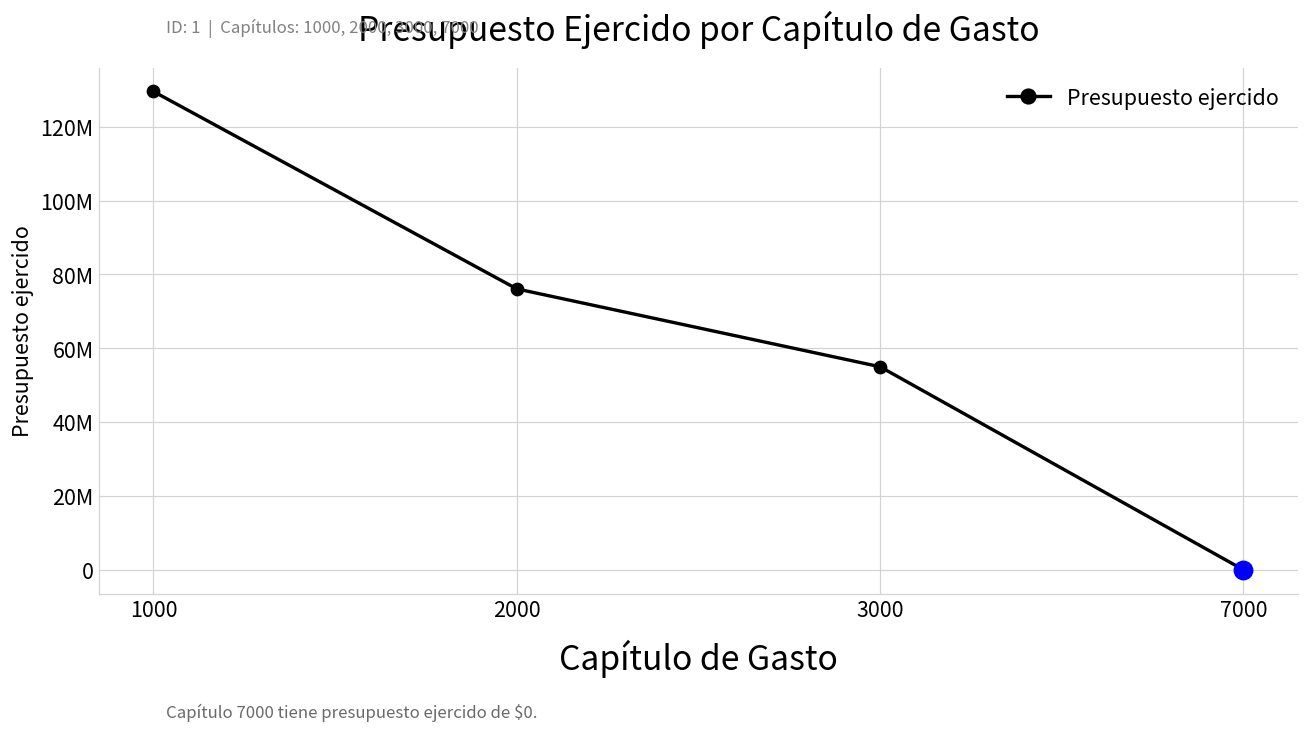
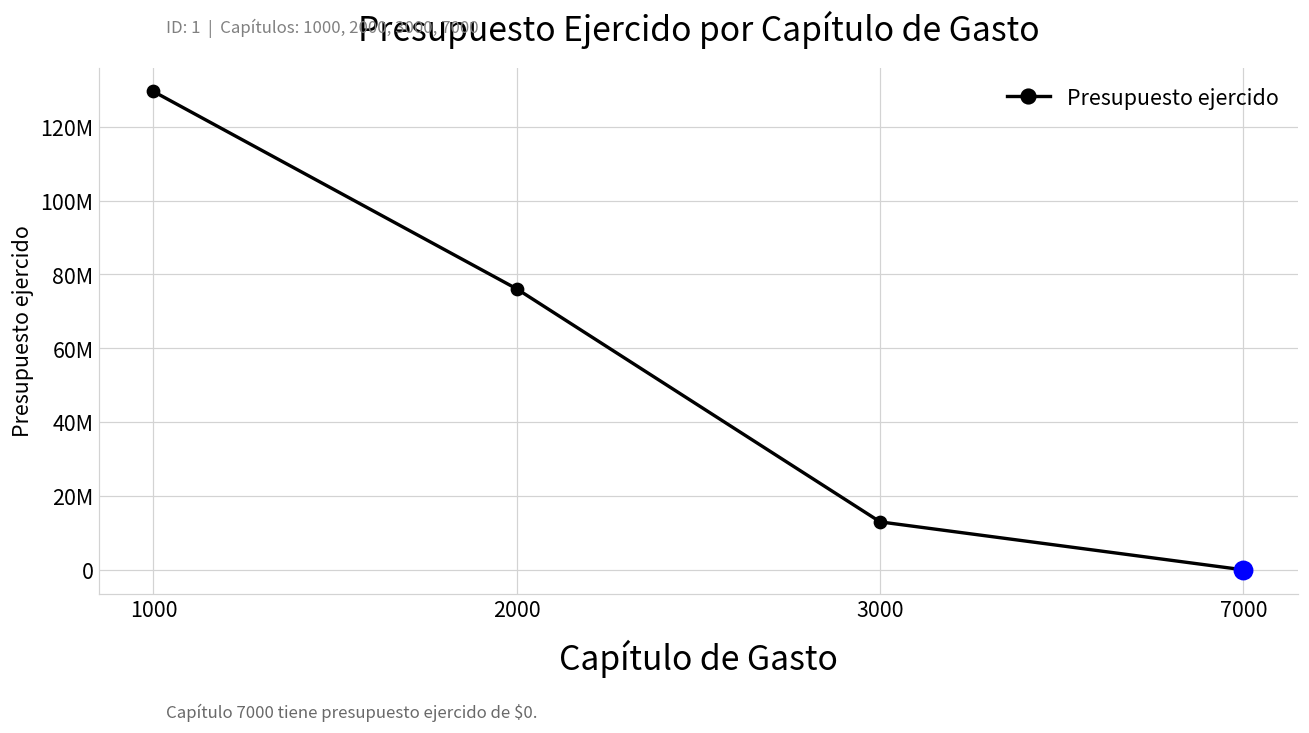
  {
    "Presupuesto ejercido": {
      "1000": 130000000,
      "2000": 76000000,
-     "3000": 55000000
+     "3000": 13000000
    }
  }
